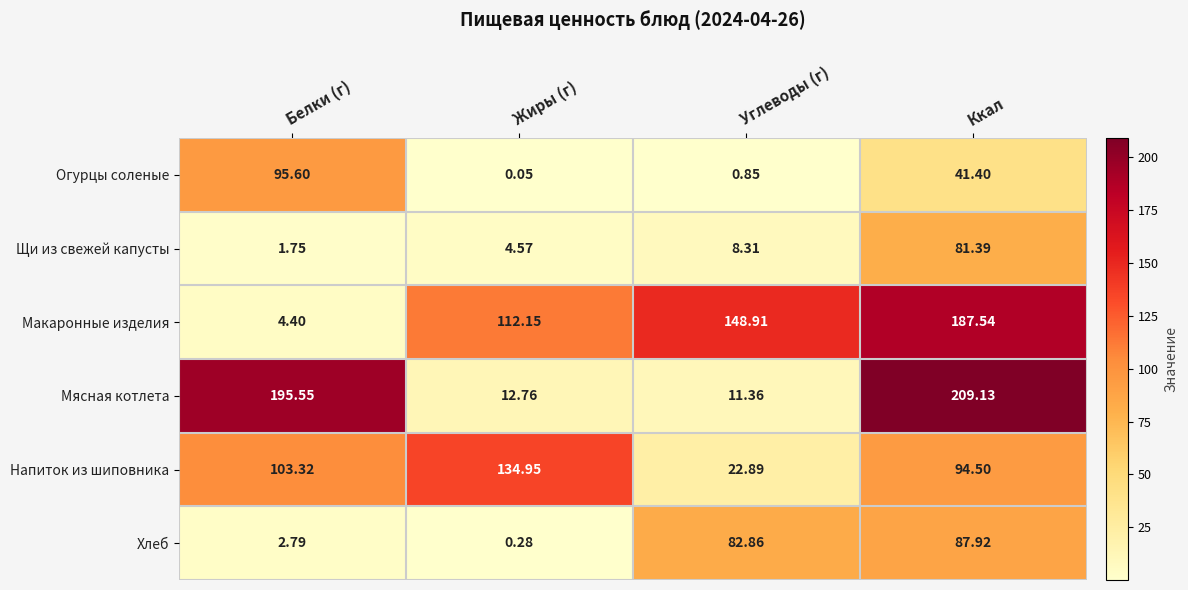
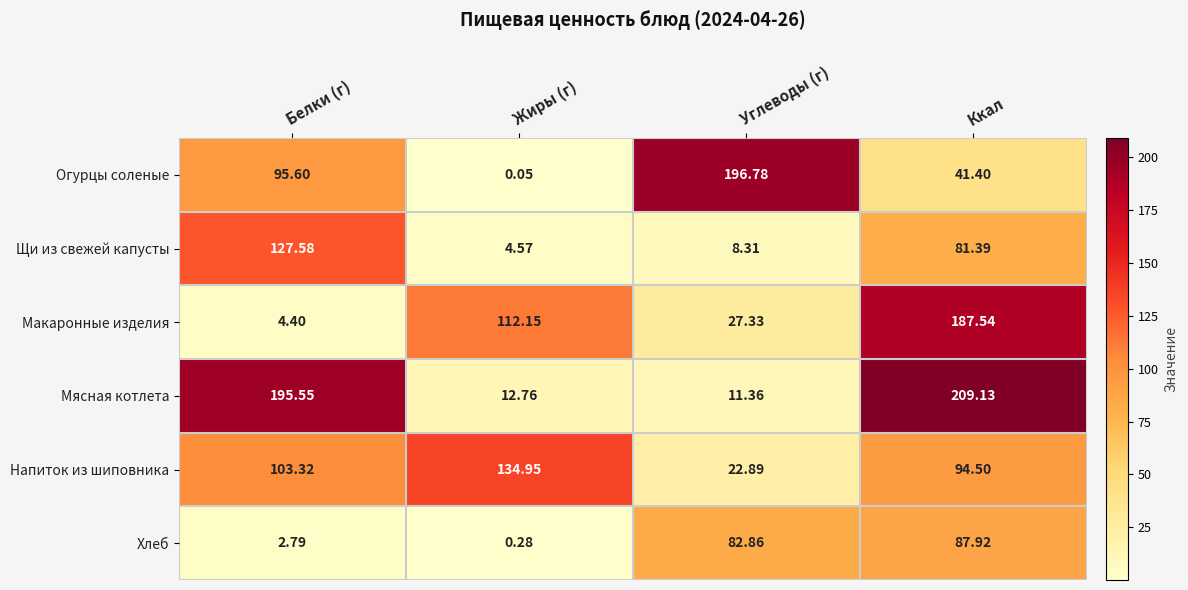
  {
    "Огурцы соленые": {
      "Белки (г)": 95.60,
      "Жиры (г)": 0.05,
-     "Углеводы (г)": 0.85,
+     "Углеводы (г)": 196.78,
      "Ккал": 41.40
    },
    "Щи из свежей капусты": {
-     "Белки (г)": 1.75,
+     "Белки (г)": 127.58,
      "Жиры (г)": 4.57,
      "Углеводы (г)": 8.31,
      "Ккал": 81.39
    },
    "Макаронные изделия": {
      "Белки (г)": 4.40,
      "Жиры (г)": 112.15,
-     "Углеводы (г)": 148.91,
+     "Углеводы (г)": 27.33,
      "Ккал": 187.54
    },
    "Мясная котлета": {
      "Белки (г)": 195.55,
      "Жиры (г)": 12.76,
      "Углеводы (г)": 11.36,
      "Ккал": 209.13
    },
    "Напиток из шиповника": {
      "Белки (г)": 103.32,
      "Жиры (г)": 134.95,
      "Углеводы (г)": 22.89,
      "Ккал": 94.50
    },
    "Хлеб": {
      "Белки (г)": 2.79,
      "Жиры (г)": 0.28,
      "Углеводы (г)": 82.86,
      "Ккал": 87.92
    }
  }
